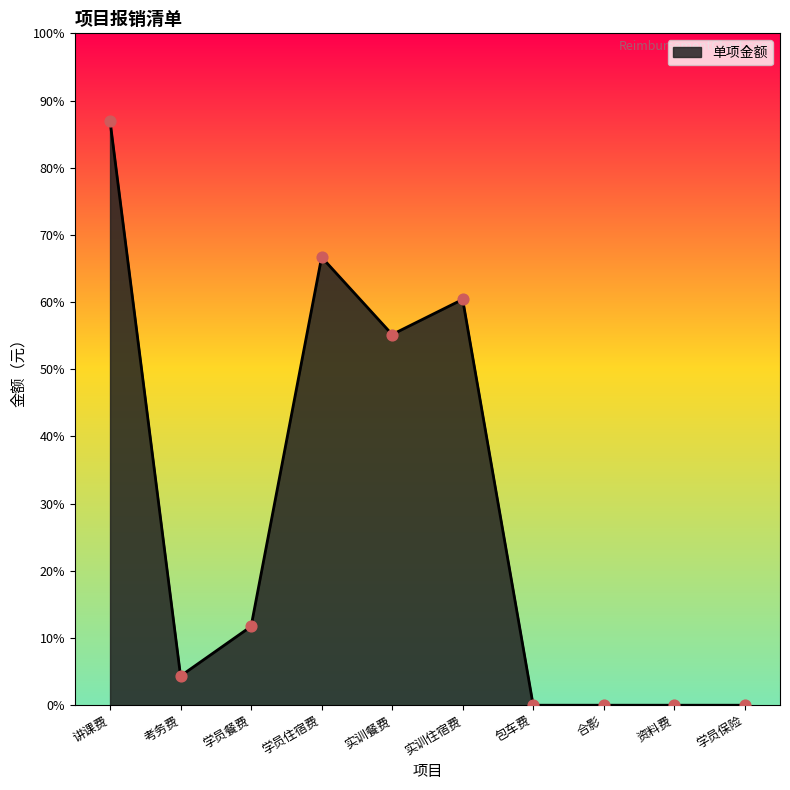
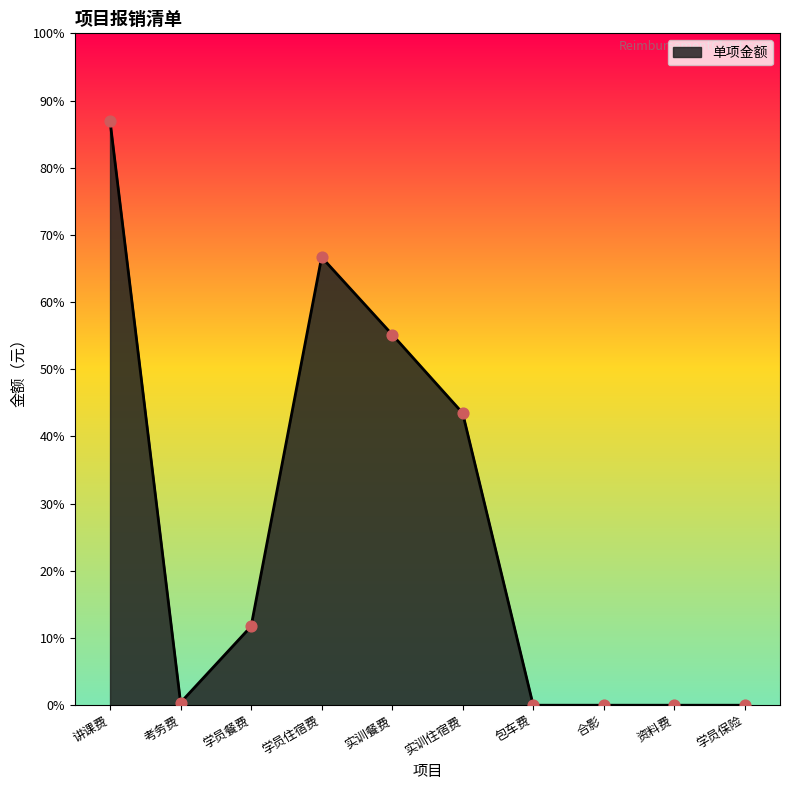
  {
    "讲课费": "87%",
-   "考务费": "4%",
+   "考务费": "0%",
    "学员餐费": "12%",
    "学员住宿费": "67%",
    "实训餐费": "55%",
-   "实训住宿费": "60%",
+   "实训住宿费": "43%",
    "包车费": "0%",
    "合影": "0%",
    "资料费": "0%",
    "学员保险": "0%"
  }
